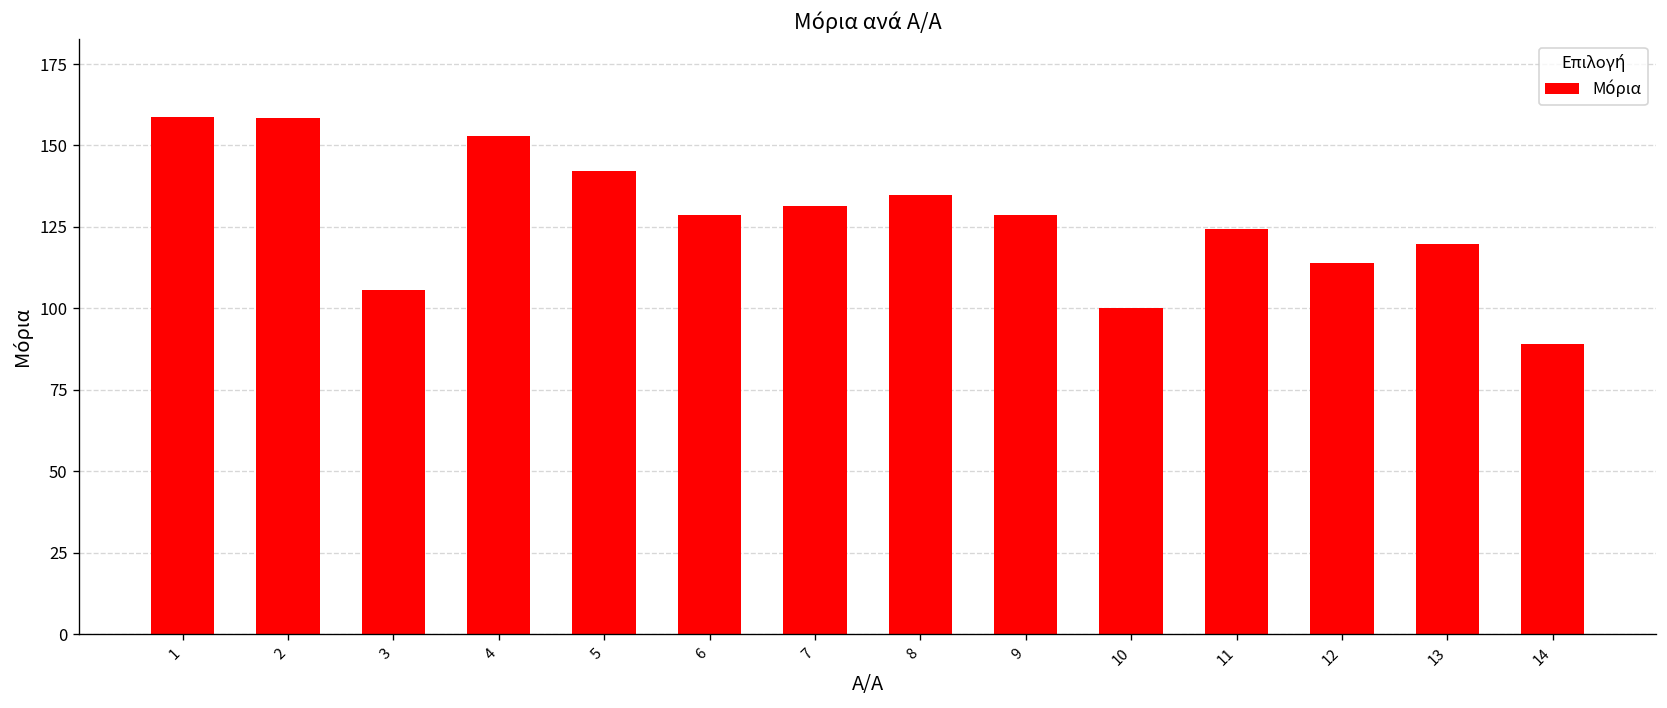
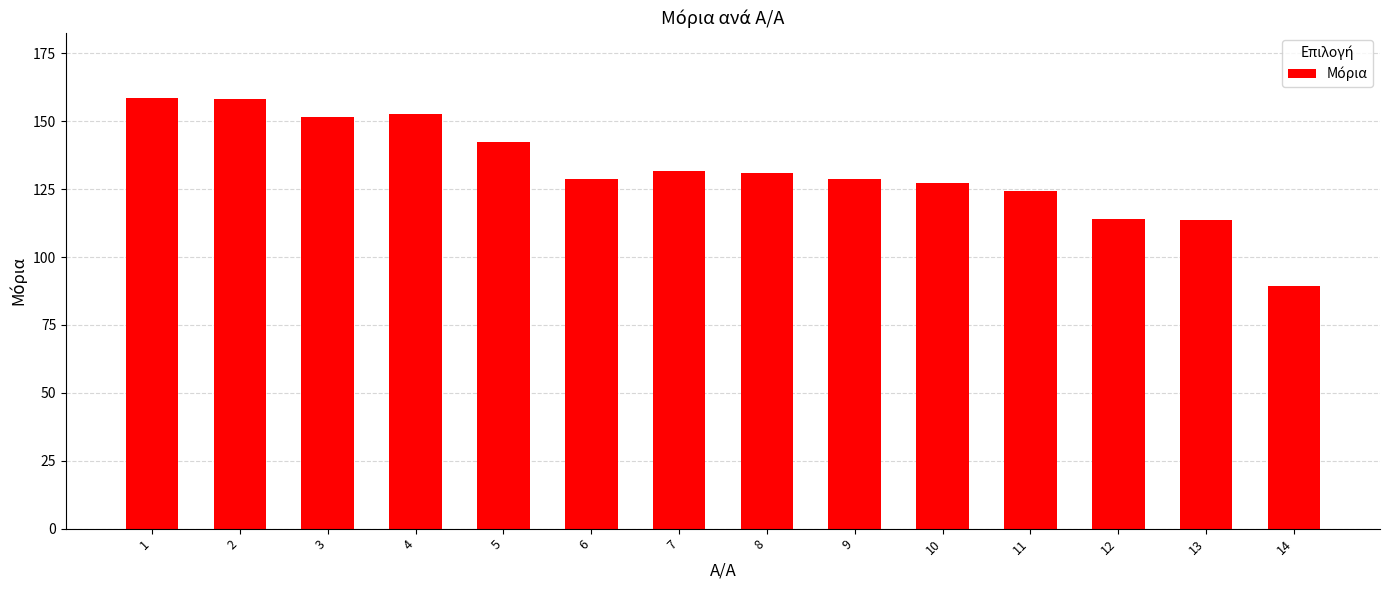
  {
    "1": 159,
    "2": 158,
-   "3": 106,
+   "3": 152,
    "4": 153,
    "5": 142,
    "6": 129,
    "7": 132,
-   "8": 135,
+   "8": 131,
    "9": 129,
-   "10": 100,
+   "10": 127,
    "11": 124,
    "12": 114,
-   "13": 120,
+   "13": 114,
    "14": 89
  }
